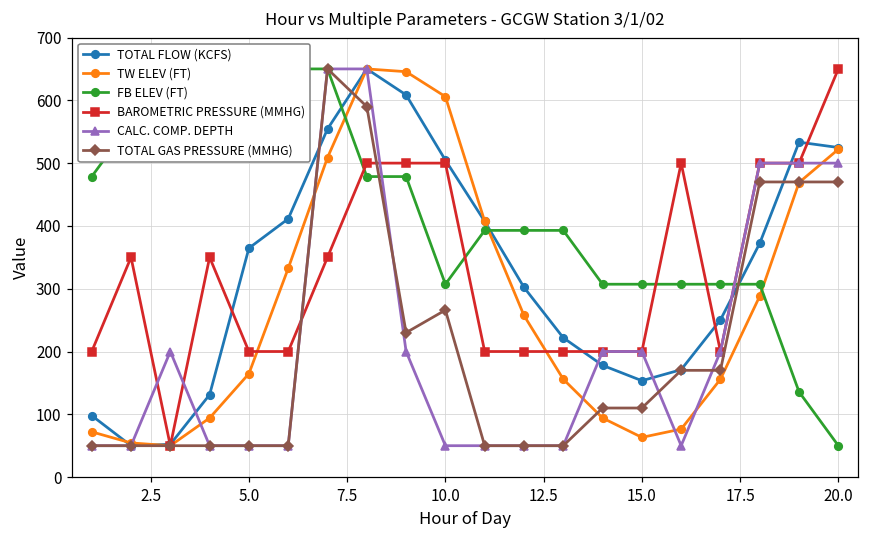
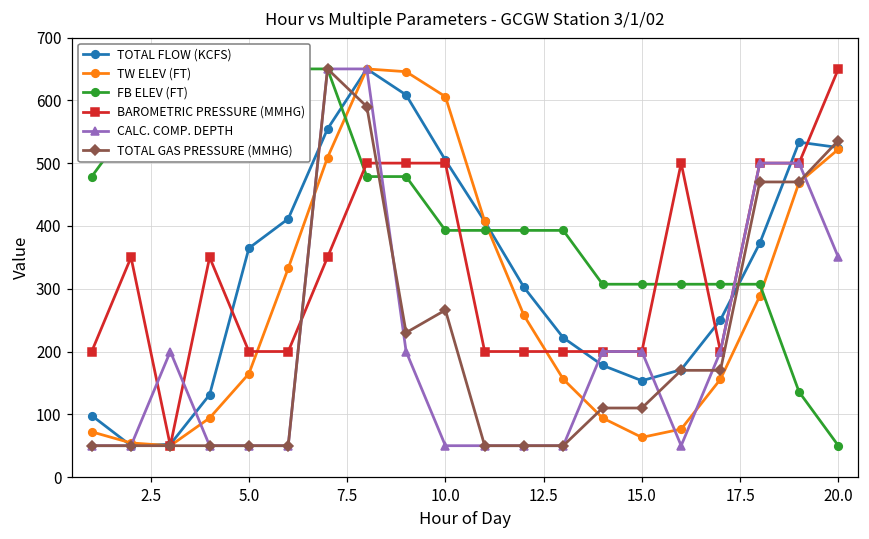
  {
    "TOTAL FLOW (KCFS)": {
      "5.0": 360,
      "10.0": 500,
      "15.0": 150
    },
    "TW ELEV (FT)": {
      "5.0": 160,
      "10.0": 610,
      "15.0": 60
    },
    "FB ELEV (FT)": {
-     "10.0": 310,
+     "10.0": 390,
      "15.0": 310,
      "20.0": 50
    },
    "BAROMETRIC PRESSURE (MMHG)": {
      "5.0": 200,
      "10.0": 500,
      "20.0": 650
    },
    "CALC. COMP. DEPTH": {
      "10.0": 50,
-     "20.0": 500
+     "20.0": 350
    },
    "TOTAL GAS PRESSURE (MMHG)": {
      "10.0": 270,
      "15.0": 110,
-     "20.0": 470
+     "20.0": 540
    }
  }
